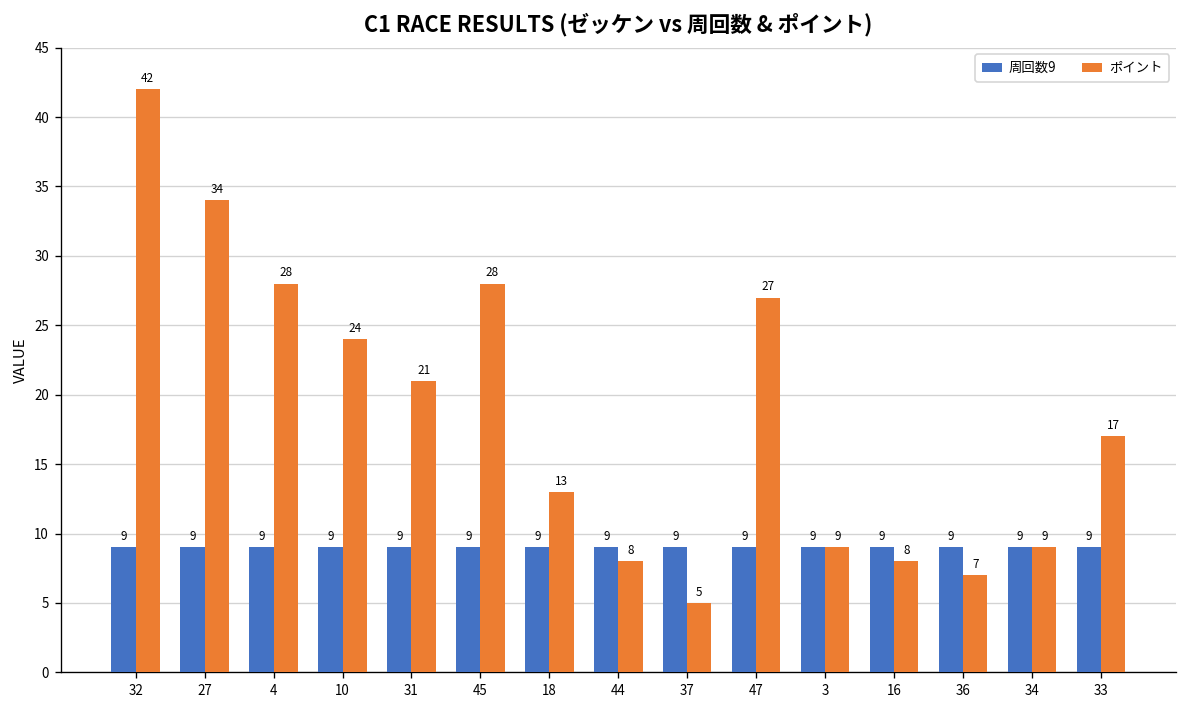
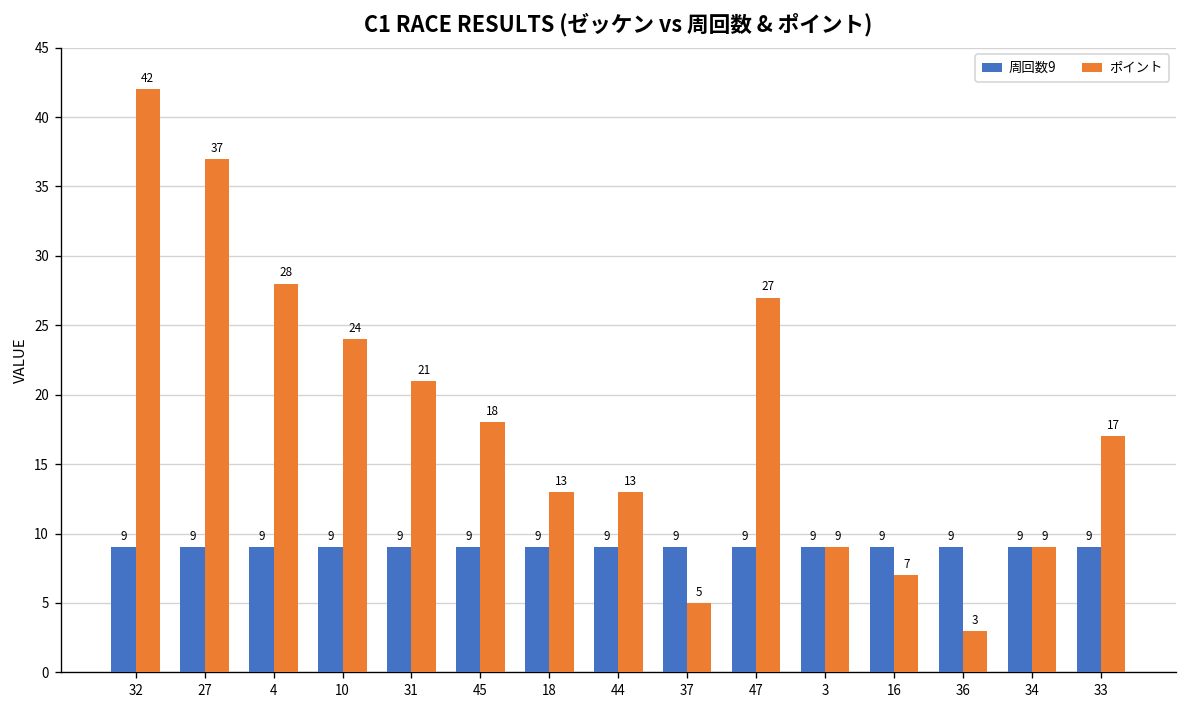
  {
    "周回数9": {
      "32": 9,
      "27": 9,
      "4": 9,
      "10": 9,
      "31": 9,
      "45": 9,
      "18": 9,
      "44": 9,
      "37": 9,
      "47": 9,
      "3": 9,
      "16": 9,
      "36": 9,
      "34": 9,
      "33": 9
    },
    "ポイント": {
      "32": 42,
-     "27": 34,
+     "27": 37,
      "4": 28,
      "10": 24,
      "31": 21,
-     "45": 28,
+     "45": 18,
      "18": 13,
-     "44": 8,
+     "44": 13,
      "37": 5,
      "47": 27,
      "3": 9,
-     "16": 8,
-     "36": 7,
+     "16": 7,
+     "36": 3,
      "34": 9,
      "33": 17
    }
  }
